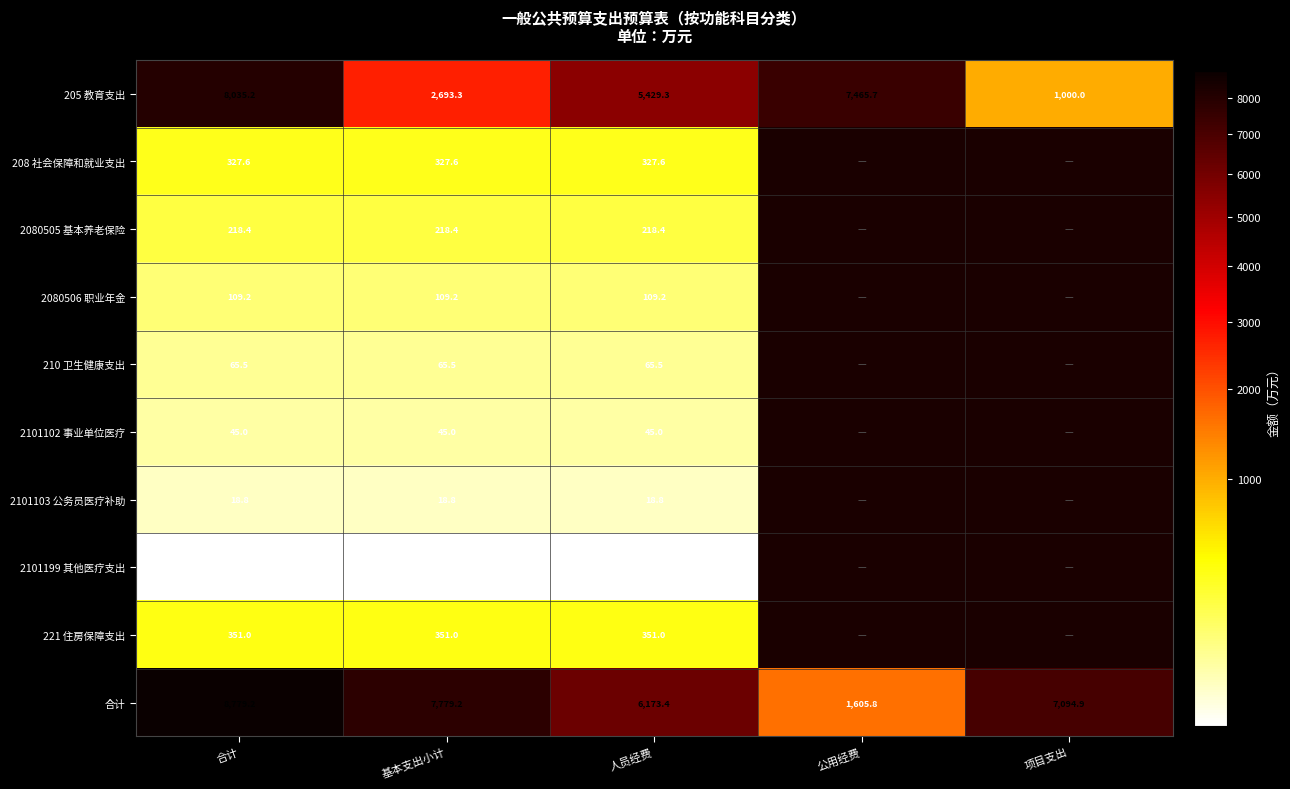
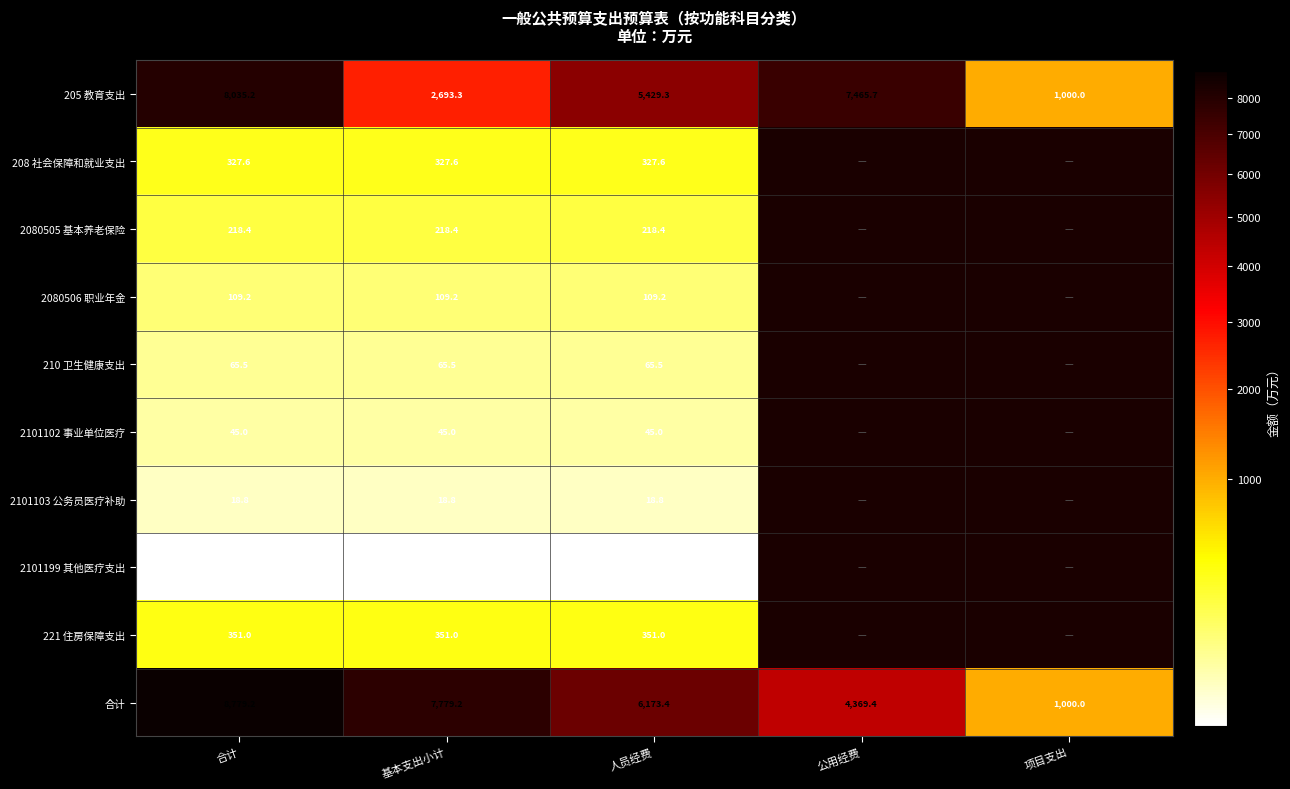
  {
    "205 教育支出": {
      "基本支出小计": "2,693.3",
      "人员经费": "5,429.3",
      "公用经费": "7,465.7",
      "项目支出": "1,000.0"
    },
    "208 社会保障和就业支出": {
      "合计": "327.6",
      "基本支出小计": "327.6",
      "人员经费": "327.6"
    },
    "2080505 基本养老保险": {
      "合计": "218.4",
      "基本支出小计": "218.4",
      "人员经费": "218.4"
    },
    "2080506 职业年金": {
      "合计": "109.2",
      "基本支出小计": "109.2",
      "人员经费": "109.2"
    },
    "210 卫生健康支出": {
      "合计": "65.5",
      "基本支出小计": "65.5",
      "人员经费": "65.5"
    },
    "2101102 事业单位医疗": {
      "合计": "45.0",
      "基本支出小计": "45.0",
      "人员经费": "45.0"
    },
    "2101103 公务员医疗补助": {
      "合计": "18.8",
      "基本支出小计": "18.8",
      "人员经费": "18.8"
    },
    "221 住房保障支出": {
      "合计": "351.0",
      "基本支出小计": "351.0",
      "人员经费": "351.0"
    },
    "合计": {
      "人员经费": "6,173.4",
-     "公用经费": "1,605.8",
-     "项目支出": "7,094.9"
+     "公用经费": "4,369.4",
+     "项目支出": "1,000.0"
    }
  }
